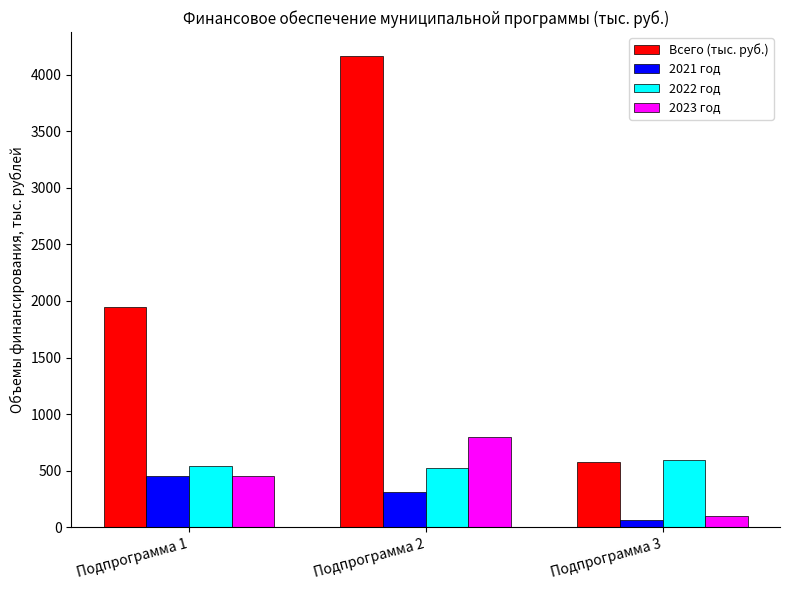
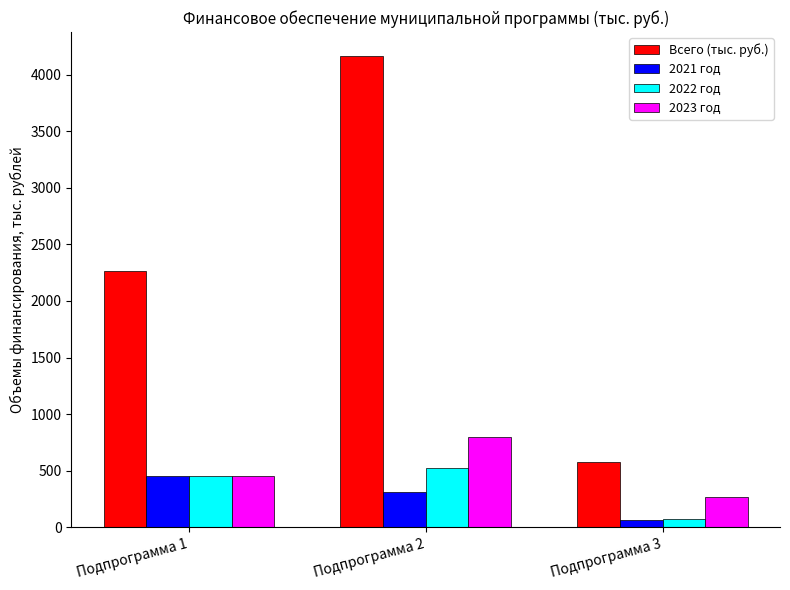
  {
    "Всего (тыс. руб.)": {
-     "Подпрограмма 1": 1950,
+     "Подпрограмма 1": 2260,
      "Подпрограмма 2": 4170,
      "Подпрограмма 3": 570
    },
    "2021 год": {
      "Подпрограмма 1": 450,
      "Подпрограмма 2": 310,
      "Подпрограмма 3": 70
    },
    "2022 год": {
-     "Подпрограмма 1": 540,
+     "Подпрограмма 1": 450,
      "Подпрограмма 2": 530,
-     "Подпрограмма 3": 590
+     "Подпрограмма 3": 70
    },
    "2023 год": {
      "Подпрограмма 1": 450,
      "Подпрограмма 2": 800,
-     "Подпрограмма 3": 100
+     "Подпрограмма 3": 270
    }
  }
